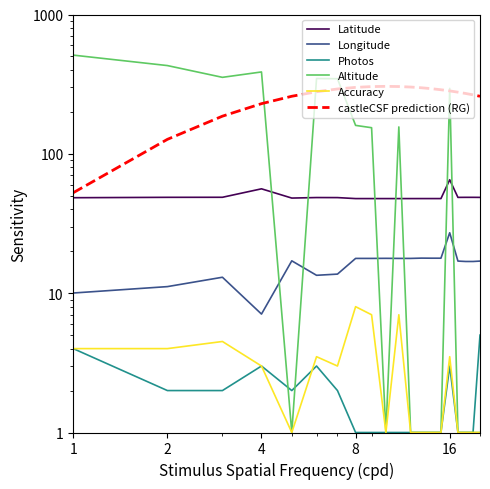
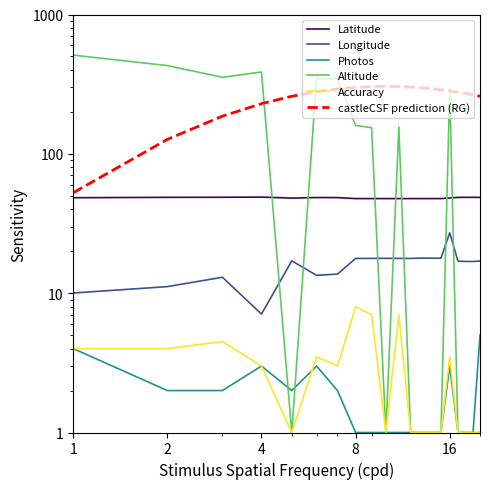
  {
    "Latitude": {
      "1": 48,
      "2": 49,
-     "4": 56,
+     "4": 49,
      "8": 48,
-     "16": 70
+     "16": 48
    },
    "Longitude": {
      "1": 10,
      "2": 11,
      "4": 7,
      "8": 18,
      "16": 27
    },
    "Photos": {
      "2": 2,
      "8": 1,
      "16": 3
    },
    "Altitude": {
      "1": 510,
      "2": 430,
      "4": 390,
      "8": 160
    },
    "Accuracy": {
      "2": 4,
      "8": 8,
      "16": 3.5
    },
    "castleCSF prediction (RG)": {
      "1": 53,
      "2": 130,
      "4": 230
    }
  }
